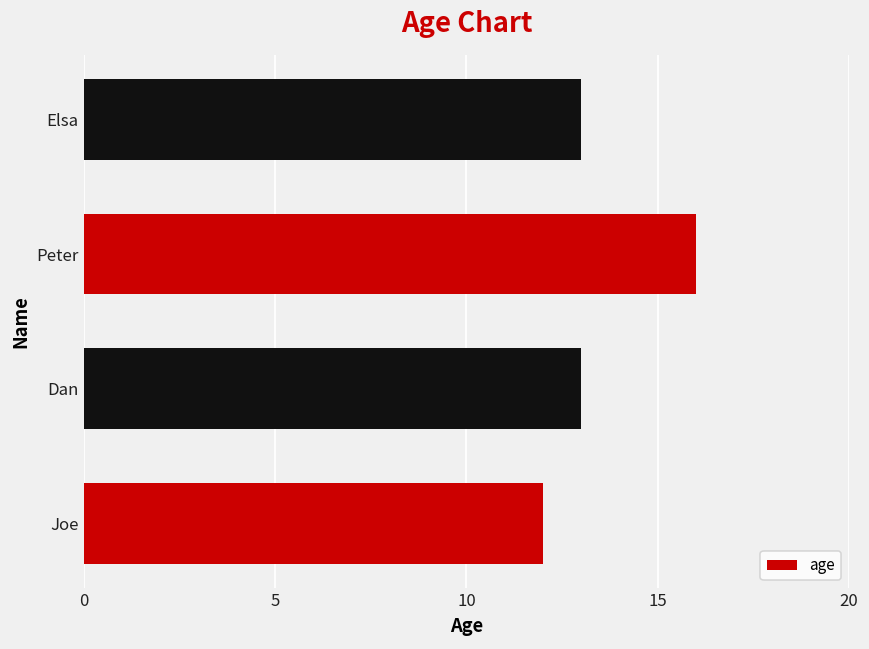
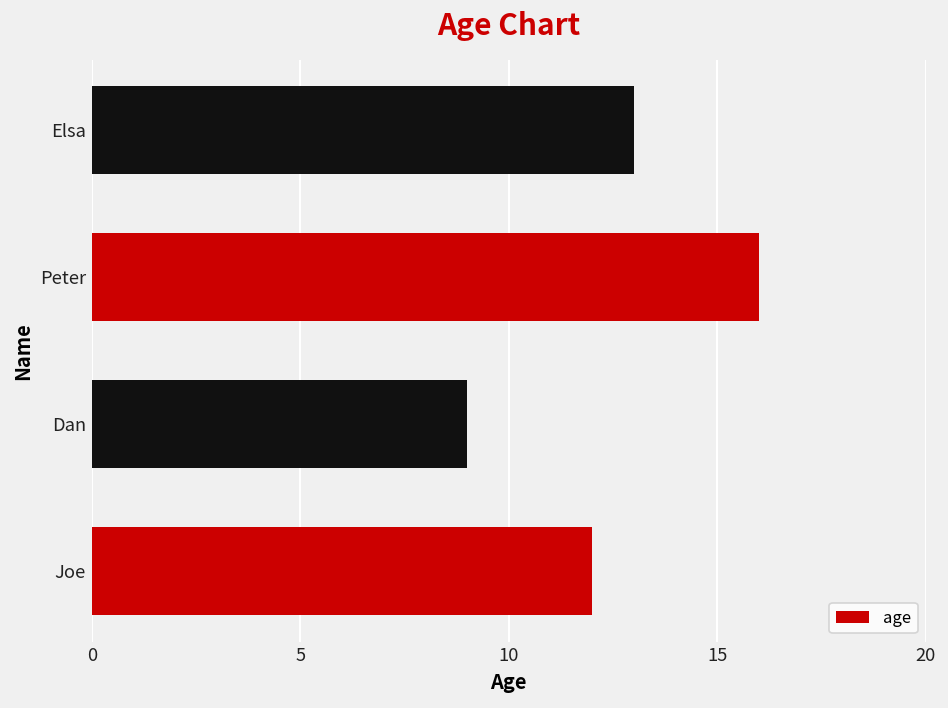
  {
    "Elsa": 13,
    "Peter": 16,
-   "Dan": 13,
+   "Dan": 9,
    "Joe": 12
  }
